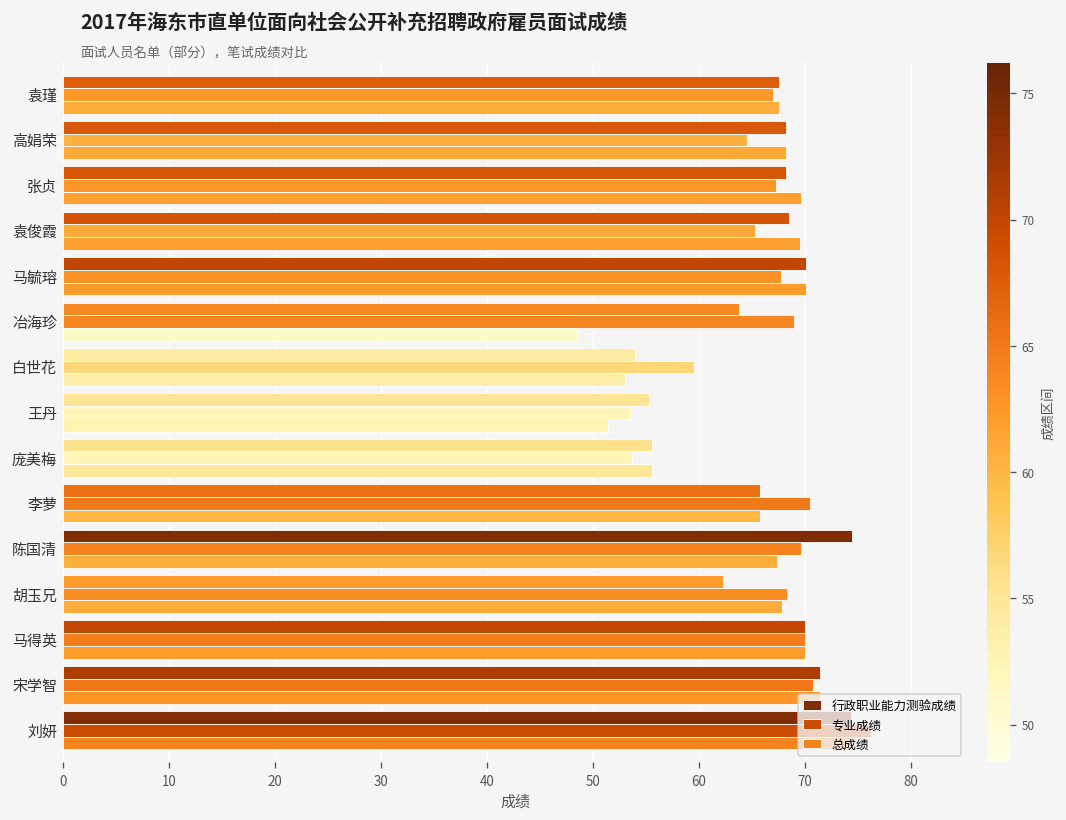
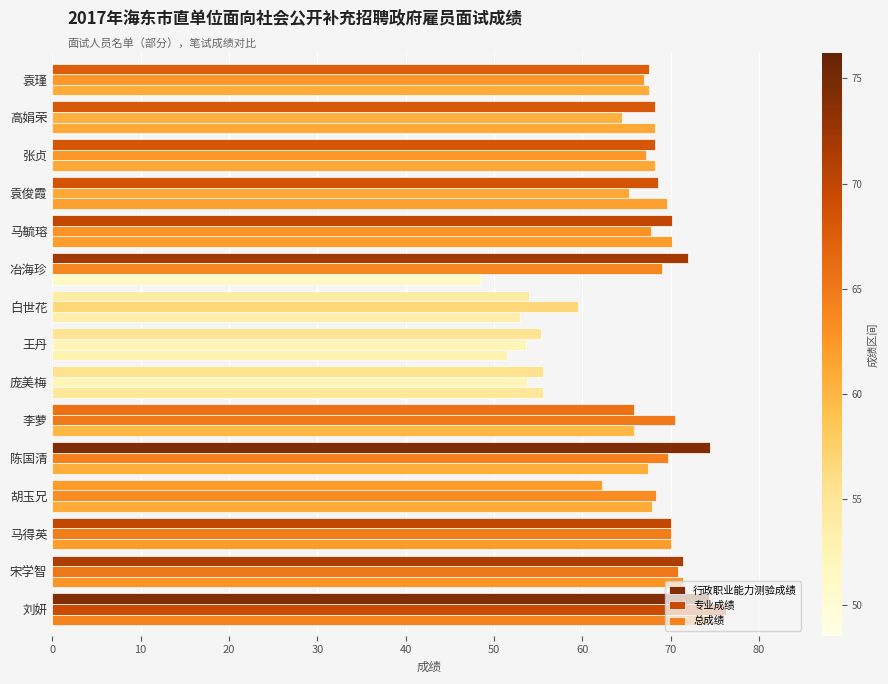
  {
    "行政职业能力测验成绩": {
      "袁瑾": 68,
      "高娟荣": 68,
      "张贞": 68,
      "袁俊霞": 69,
      "马毓瑢": 70,
-     "冶海珍": 64,
+     "冶海珍": 72,
      "白世花": 54,
      "王丹": 55,
      "庞美梅": 56,
      "李萝": 66,
      "陈国清": 74,
      "胡玉兄": 62,
      "马得英": 70,
      "宋学智": 71
    },
    "专业成绩": {
      "袁瑾": 67,
      "高娟荣": 65,
      "张贞": 67,
      "袁俊霞": 65,
      "马毓瑢": 68,
      "冶海珍": 69,
      "白世花": 60,
      "王丹": 54,
      "庞美梅": 54,
      "李萝": 71,
      "陈国清": 70,
      "胡玉兄": 68,
      "马得英": 70,
      "宋学智": 71
    },
    "总成绩": {
      "袁瑾": 68,
      "高娟荣": 68,
-     "张贞": 70,
+     "张贞": 68,
      "袁俊霞": 70,
      "马毓瑢": 70,
      "冶海珍": 49,
      "白世花": 53,
      "王丹": 51,
      "庞美梅": 56,
      "李萝": 66,
      "陈国清": 67,
      "胡玉兄": 68,
      "马得英": 70
    }
  }
